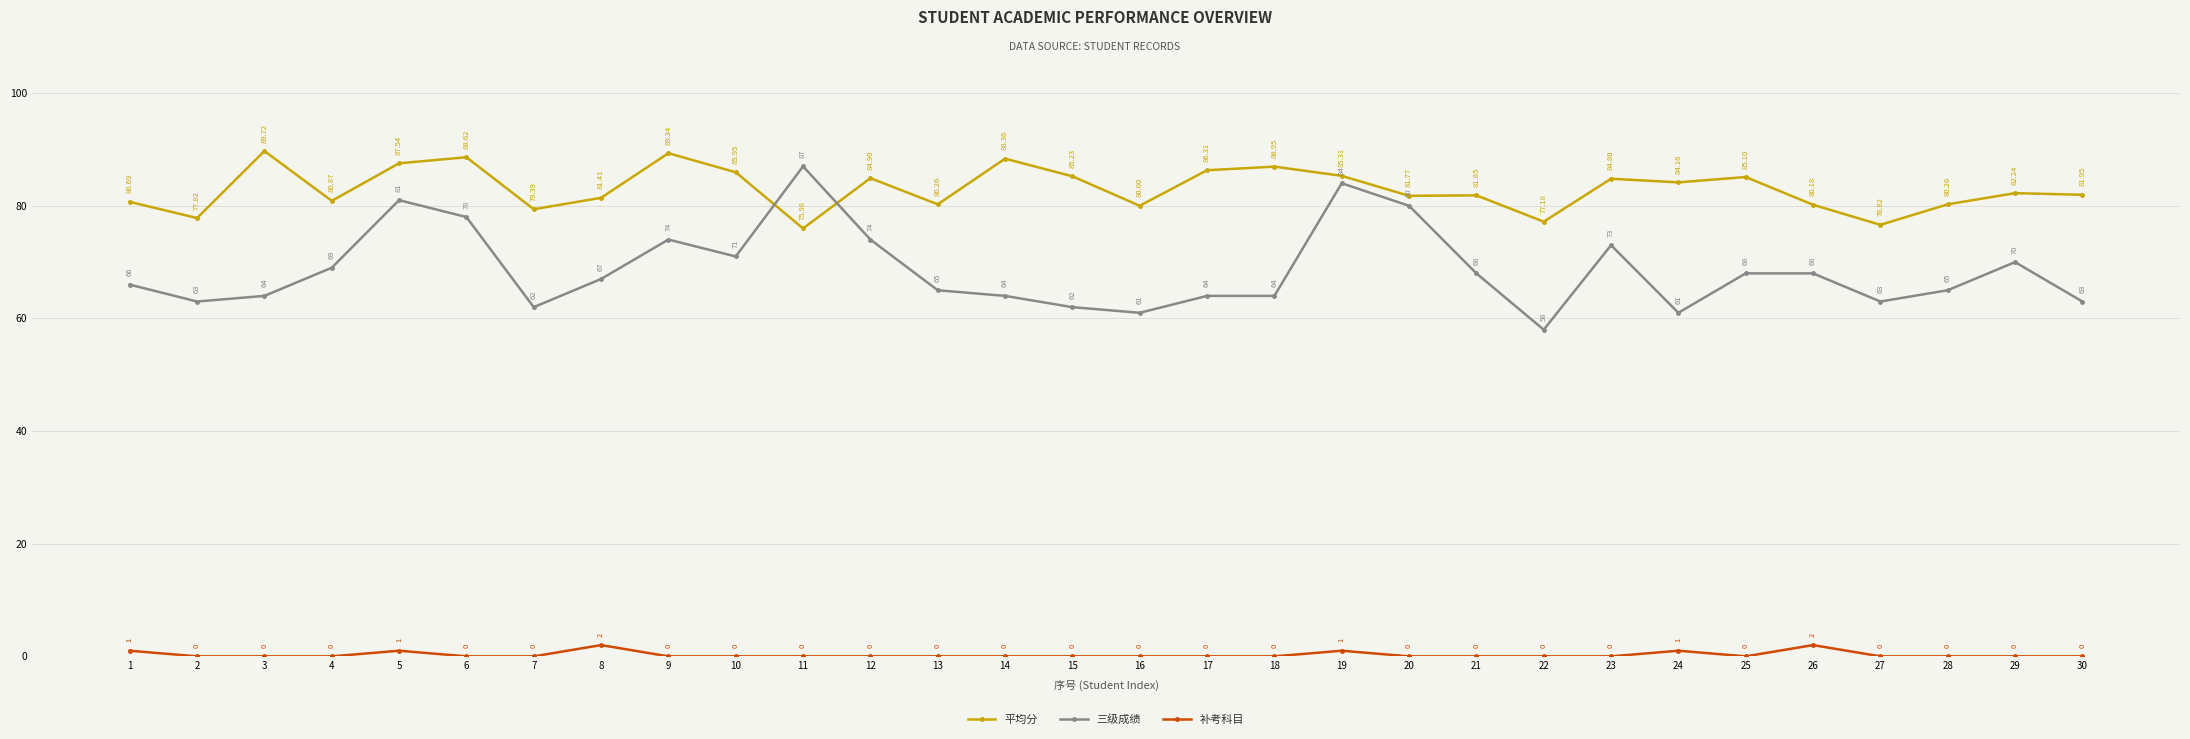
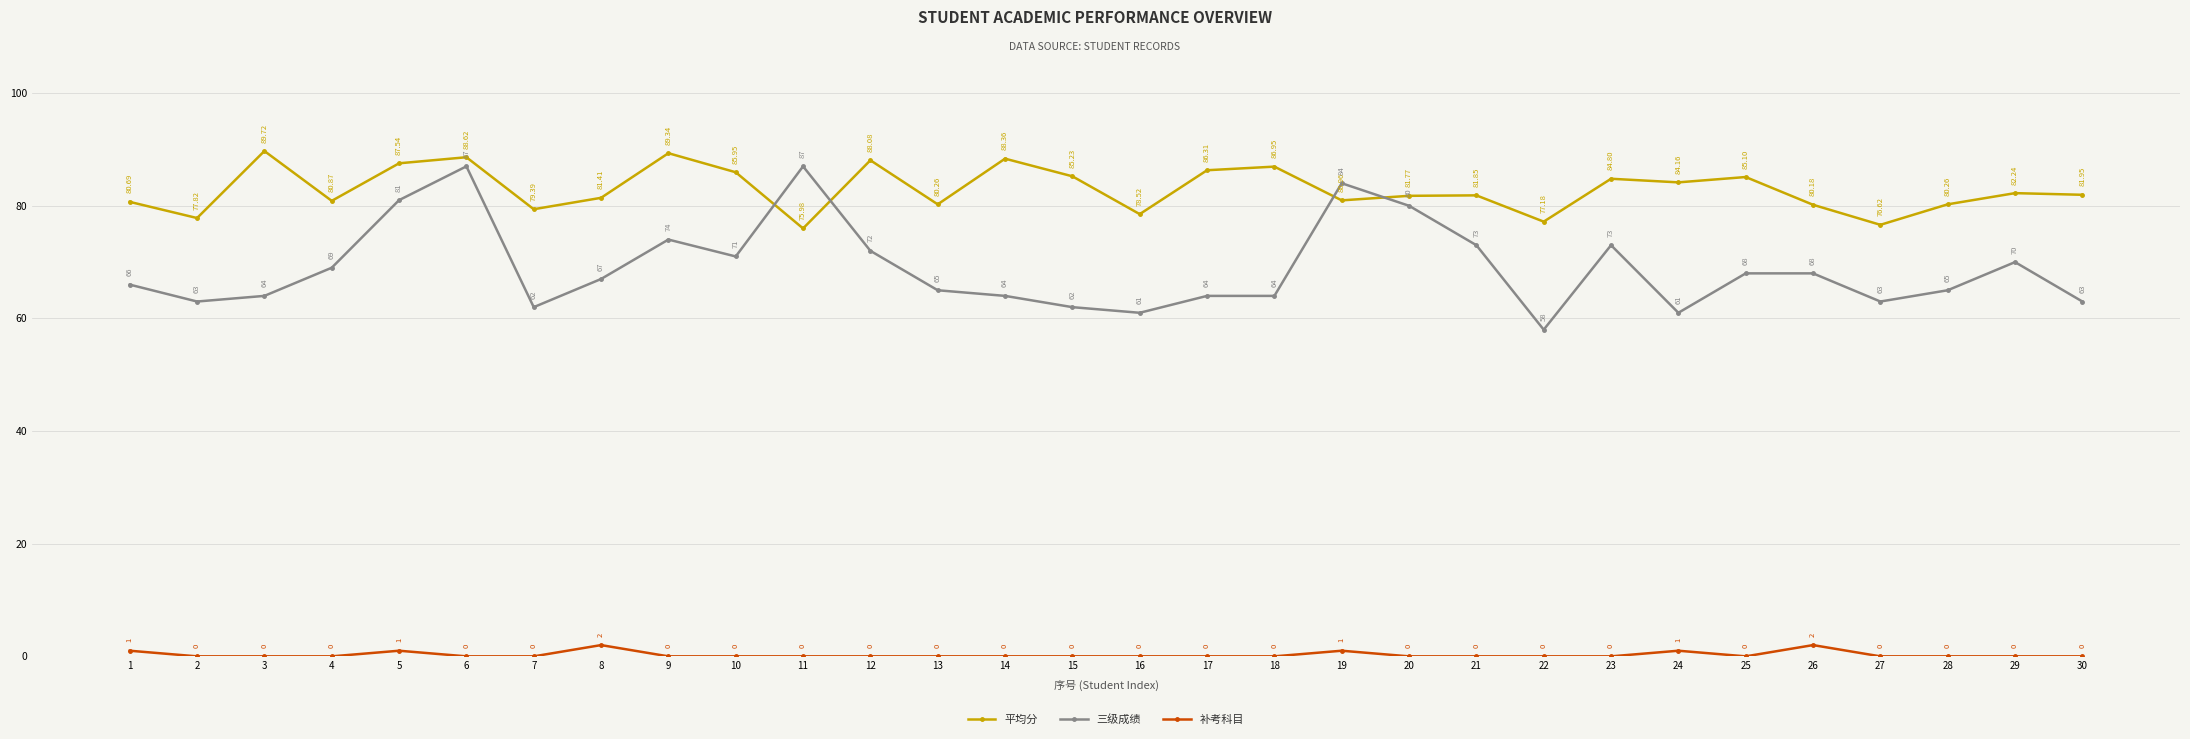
  {
    "平均分": {
      "1": 80.69,
      "2": 77.82,
      "3": 89.72,
      "4": 80.87,
      "5": 87.54,
      "6": 88.62,
      "7": 79.39,
      "8": 81.41,
      "9": 89.34,
      "10": 85.95,
      "11": 75.98,
-     "12": 84.90,
+     "12": 88.08,
      "13": 80.26,
      "14": 88.36,
      "15": 85.23,
-     "16": 80.00,
+     "16": 78.52,
      "17": 86.31,
      "18": 86.95,
-     "19": 85.31,
+     "19": 80.96,
      "20": 81.77,
      "21": 81.85,
      "22": 77.18,
      "23": 84.80,
      "24": 84.16,
      "25": 85.10,
      "26": 80.18,
      "27": 76.62,
      "28": 80.26,
      "29": 82.24,
      "30": 81.95
    },
    "三级成绩": {
      "1": 66,
      "2": 63,
      "3": 64,
      "4": 69,
      "5": 81,
-     "6": 78,
+     "6": 87,
      "7": 62,
      "8": 67,
      "9": 74,
      "10": 71,
      "11": 87,
-     "12": 74,
+     "12": 72,
      "13": 65,
      "14": 64,
      "15": 62,
      "16": 61,
      "17": 64,
      "18": 64,
-     "21": 68,
+     "21": 73,
      "22": 58,
      "23": 73,
      "24": 61,
      "25": 68,
      "26": 68,
      "27": 63,
      "28": 65,
      "29": 70,
      "30": 63
    },
    "补考科目": {
      "1": 1,
      "2": 0,
      "3": 0,
      "4": 0,
      "5": 1,
      "6": 0,
      "7": 0,
      "8": 2,
      "9": 0,
      "10": 0,
      "11": 0,
      "12": 0,
      "13": 0,
      "14": 0,
      "15": 0,
      "16": 0,
      "17": 0,
      "18": 0,
      "19": 1,
      "20": 0,
      "21": 0,
      "22": 0,
      "23": 0,
      "24": 1,
      "25": 0,
      "26": 2,
      "27": 0,
      "28": 0,
      "29": 0,
      "30": 0
    }
  }
